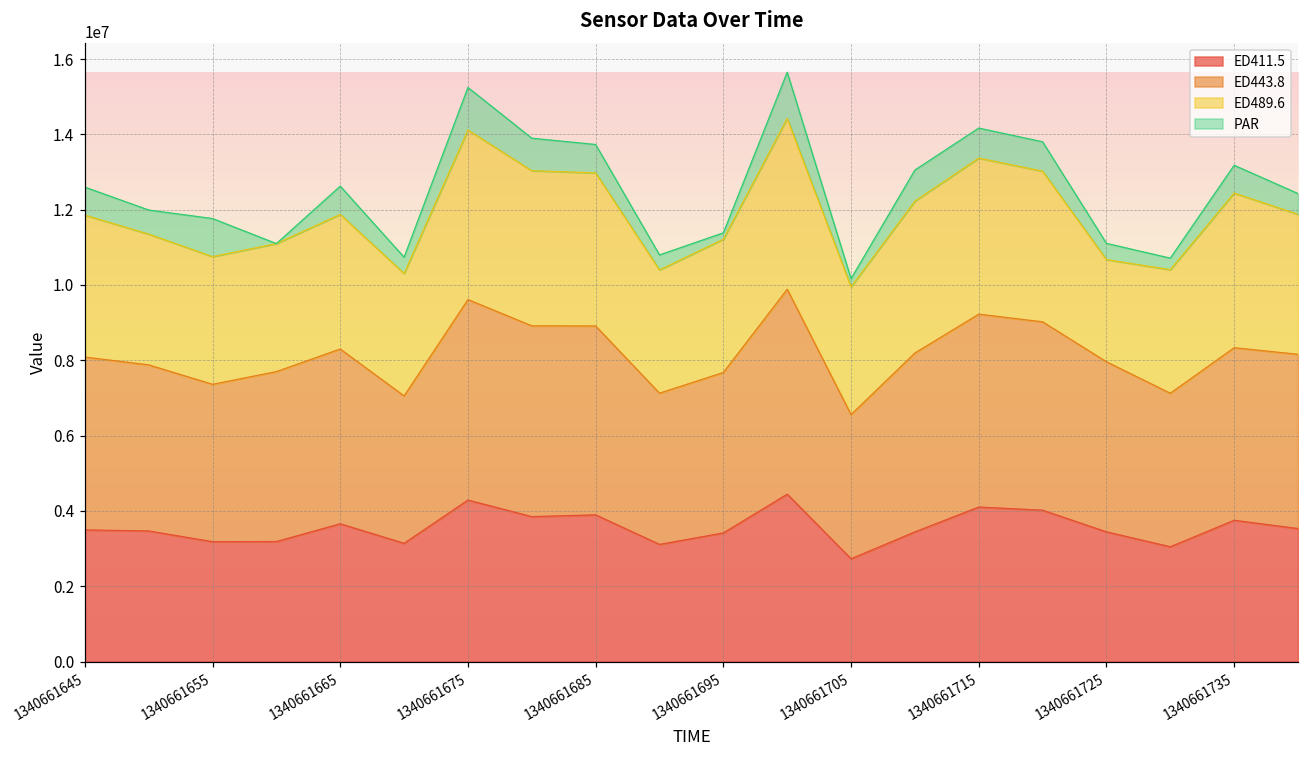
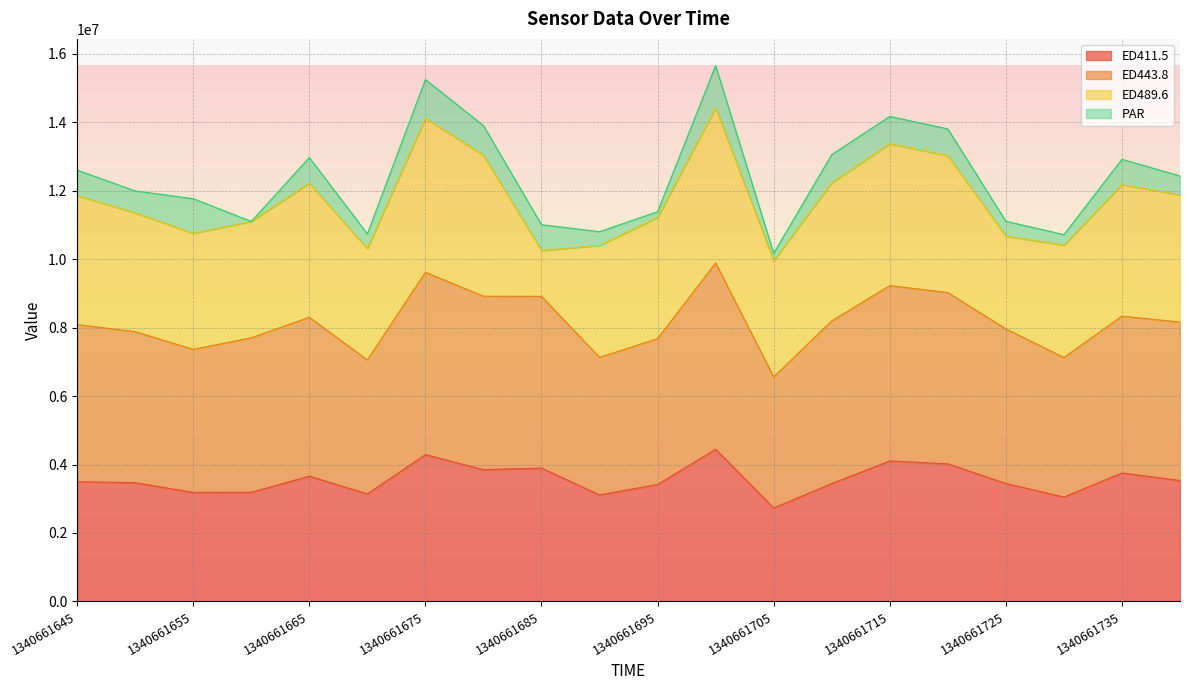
  {
    "ED489.6": {
      "1340661645": 3800000,
      "1340661655": 3400000,
-     "1340661665": 3600000,
+     "1340661665": 3900000,
      "1340661675": 4500000,
-     "1340661685": 4100000,
+     "1340661685": 1300000,
      "1340661695": 3500000,
      "1340661705": 3400000,
      "1340661715": 4100000,
      "1340661725": 2700000,
-     "1340661735": 4100000
+     "1340661735": 3800000
    },
    "PAR": {
      "1340661645": 700000,
      "1340661655": 1000000,
      "1340661665": 800000,
      "1340661675": 1100000,
      "1340661685": 800000,
      "1340661695": 200000,
      "1340661705": 200000,
      "1340661715": 800000,
      "1340661725": 400000,
      "1340661735": 700000
    }
  }
